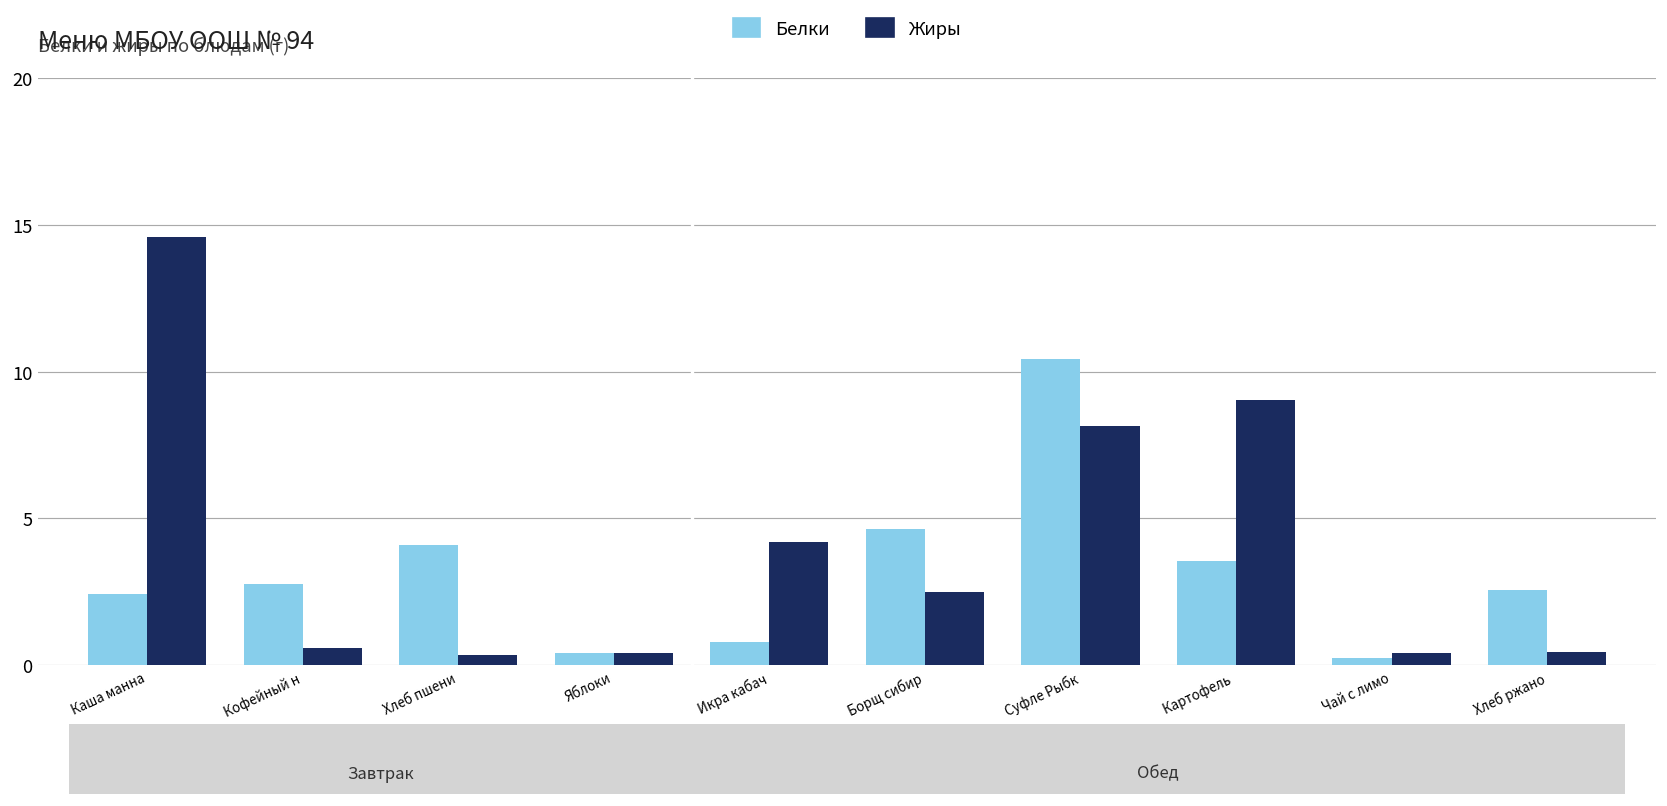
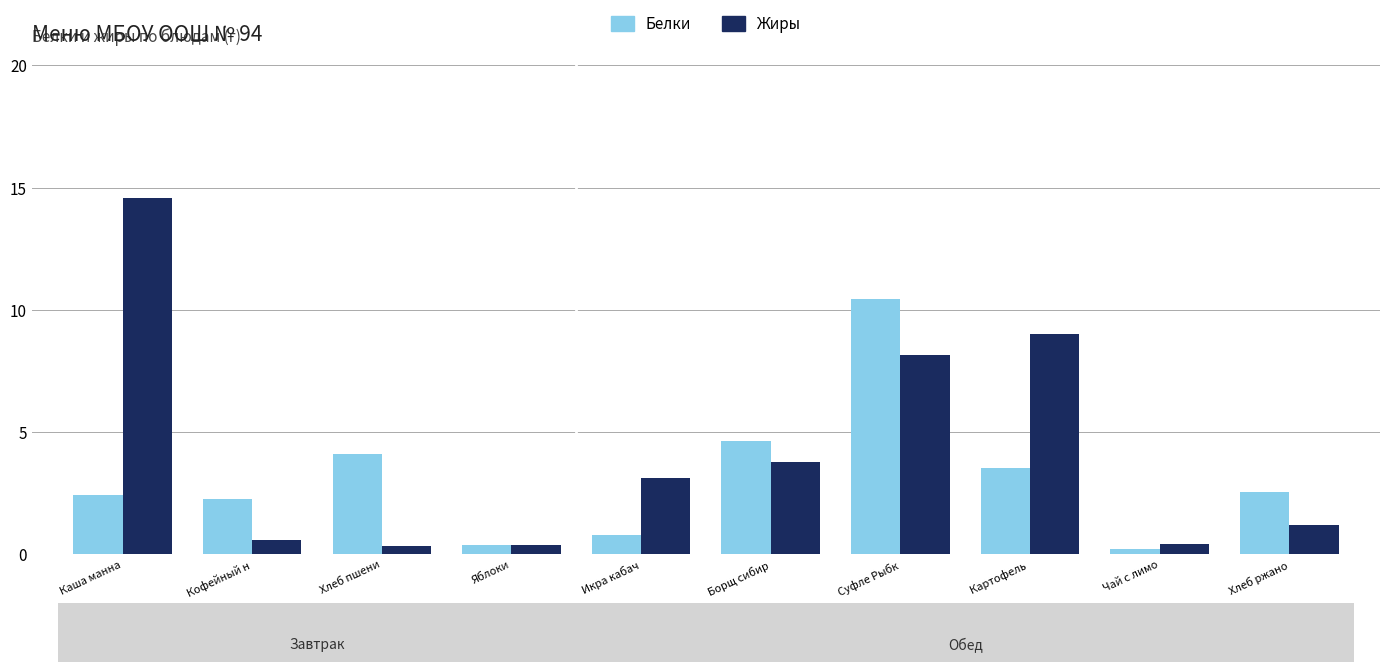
  {
    "Белки": {
      "Каша манна": 2.4,
-     "Кофейный н": 2.8,
+     "Кофейный н": 2.3,
      "Хлеб пшени": 4.1,
      "Яблоки": 0.4,
      "Икра кабач": 0.8,
      "Борщ сибир": 4.6,
      "Суфле Рыбк": 10.4,
      "Картофель": 3.5,
      "Чай с лимо": 0.2,
      "Хлеб ржано": 2.5
    },
    "Жиры": {
      "Каша манна": 14.6,
      "Кофейный н": 0.6,
      "Хлеб пшени": 0.4,
      "Яблоки": 0.4,
-     "Икра кабач": 4.2,
-     "Борщ сибир": 2.5,
+     "Икра кабач": 3.1,
+     "Борщ сибир": 3.8,
      "Суфле Рыбк": 8.1,
      "Картофель": 9.0,
      "Чай с лимо": 0.4,
-     "Хлеб ржано": 0.4
+     "Хлеб ржано": 1.2
    }
  }
